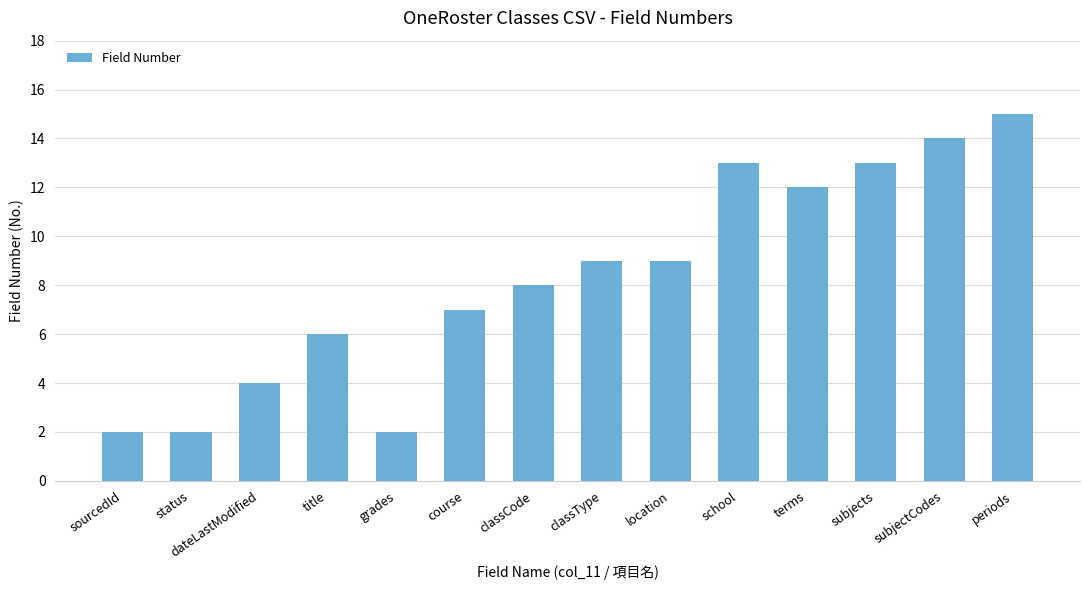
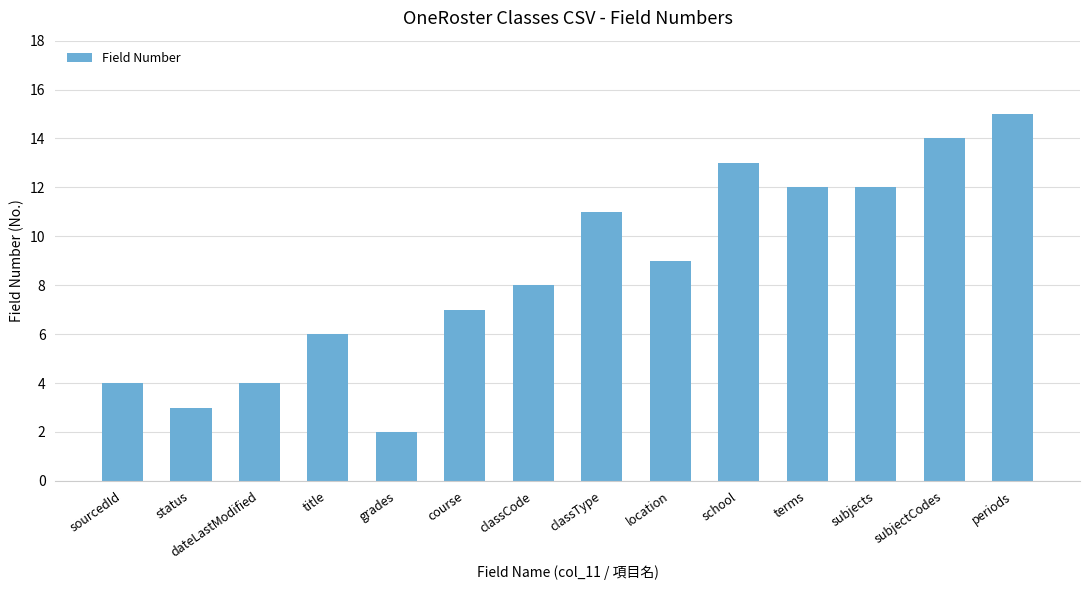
  {
-   "sourcedId": 2,
-   "status": 2,
+   "sourcedId": 4,
+   "status": 3,
    "dateLastModified": 4,
    "title": 6,
    "grades": 2,
    "course": 7,
    "classCode": 8,
-   "classType": 9,
+   "classType": 11,
    "location": 9,
    "school": 13,
    "terms": 12,
-   "subjects": 13,
+   "subjects": 12,
    "subjectCodes": 14,
    "periods": 15
  }
